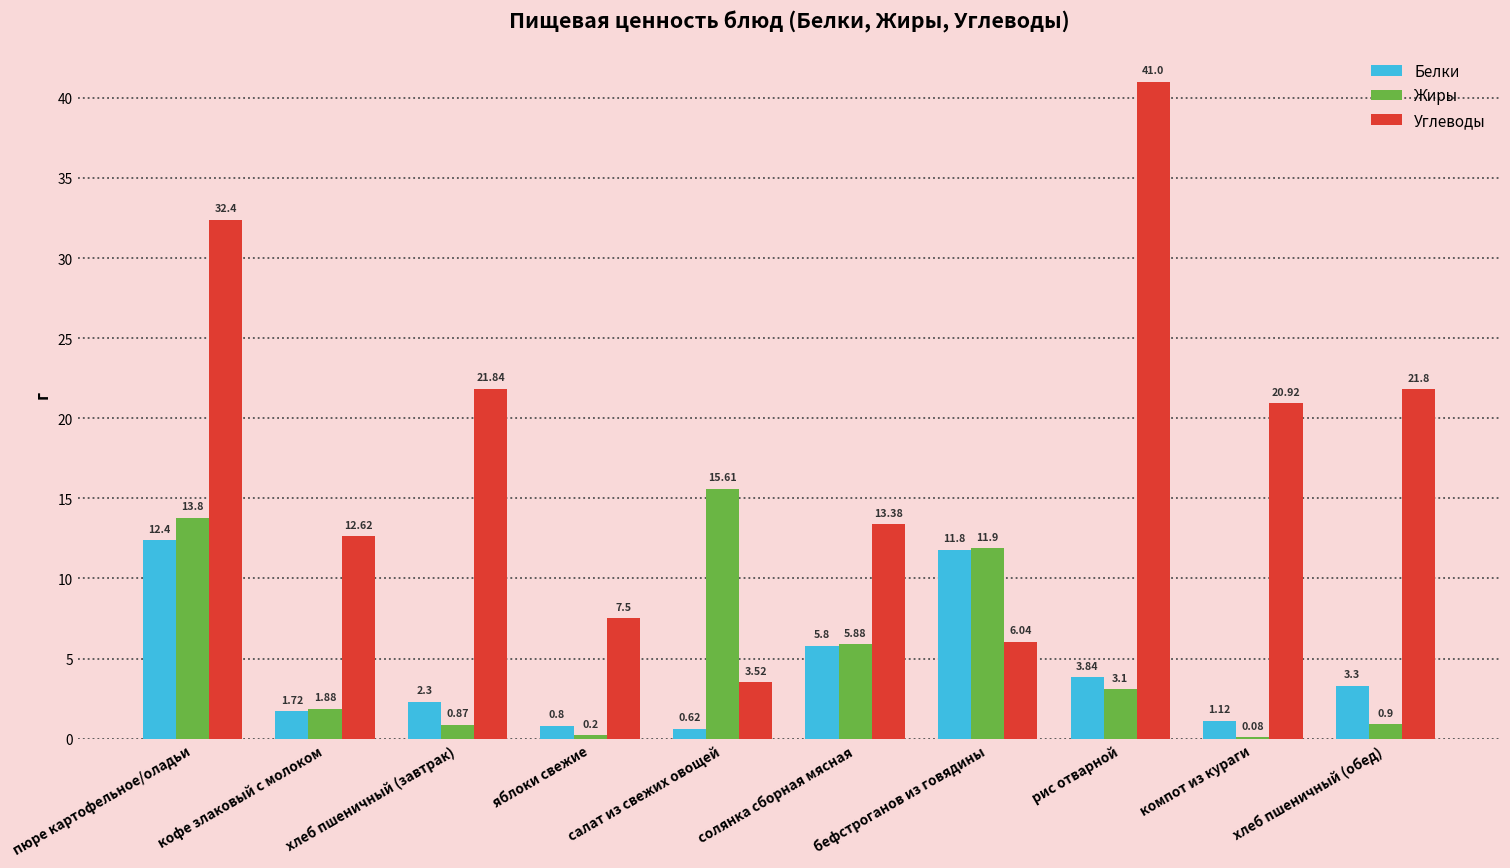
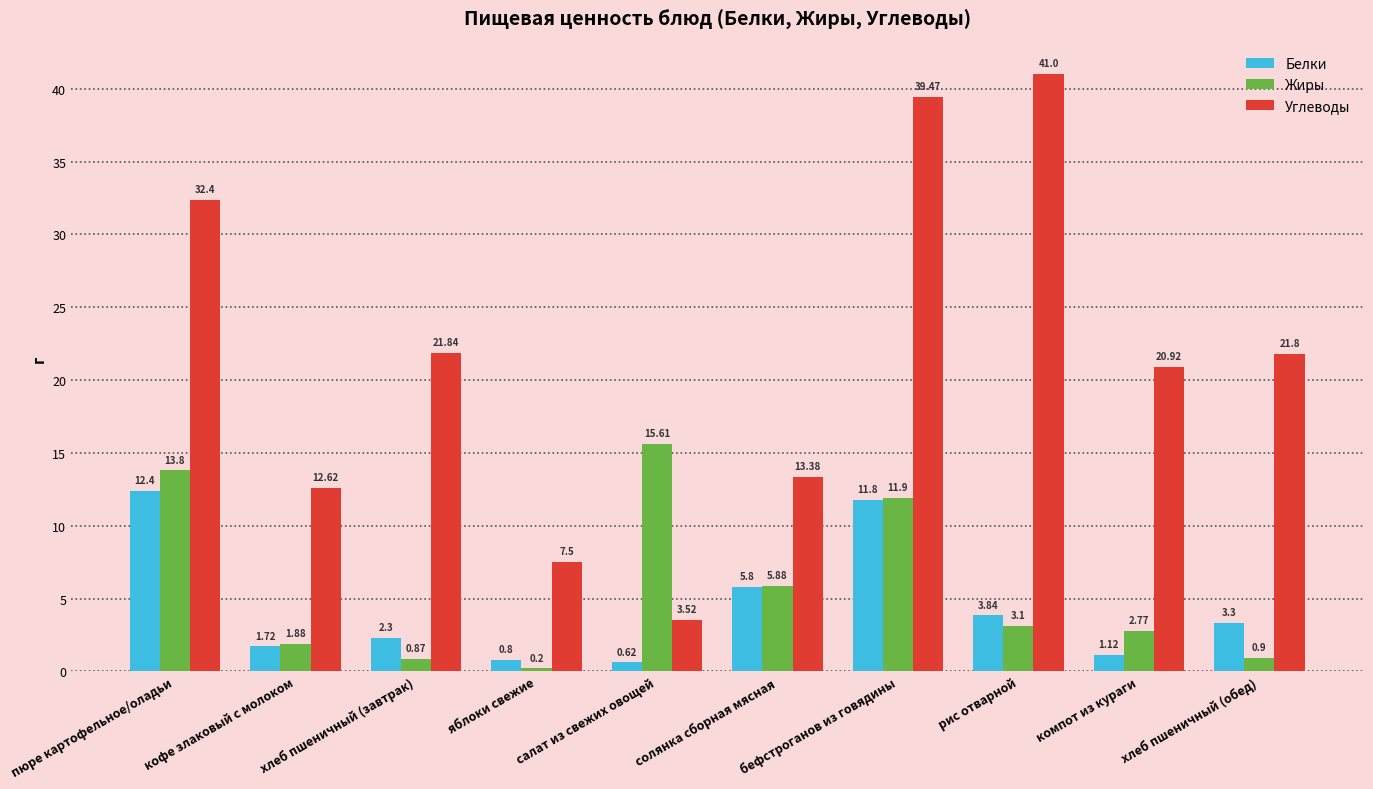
  {
    "Белки": {
      "пюре картофельное/оладьи": 12.4,
      "кофе злаковый с молоком": 1.72,
      "хлеб пшеничный (завтрак)": 2.3,
      "яблоки свежие": 0.8,
      "салат из свежих овощей": 0.62,
      "солянка сборная мясная": 5.8,
      "бефстроганов из говядины": 11.8,
      "рис отварной": 3.84,
      "компот из кураги": 1.12,
      "хлеб пшеничный (обед)": 3.3
    },
    "Жиры": {
      "пюре картофельное/оладьи": 13.8,
      "кофе злаковый с молоком": 1.88,
      "хлеб пшеничный (завтрак)": 0.87,
      "яблоки свежие": 0.2,
      "салат из свежих овощей": 15.61,
      "солянка сборная мясная": 5.88,
      "бефстроганов из говядины": 11.9,
      "рис отварной": 3.1,
-     "компот из кураги": 0.08,
+     "компот из кураги": 2.77,
      "хлеб пшеничный (обед)": 0.9
    },
    "Углеводы": {
      "пюре картофельное/оладьи": 32.4,
      "кофе злаковый с молоком": 12.62,
      "хлеб пшеничный (завтрак)": 21.84,
      "яблоки свежие": 7.5,
      "салат из свежих овощей": 3.52,
      "солянка сборная мясная": 13.38,
-     "бефстроганов из говядины": 6.04,
+     "бефстроганов из говядины": 39.47,
      "рис отварной": 41.0,
      "компот из кураги": 20.92,
      "хлеб пшеничный (обед)": 21.8
    }
  }
